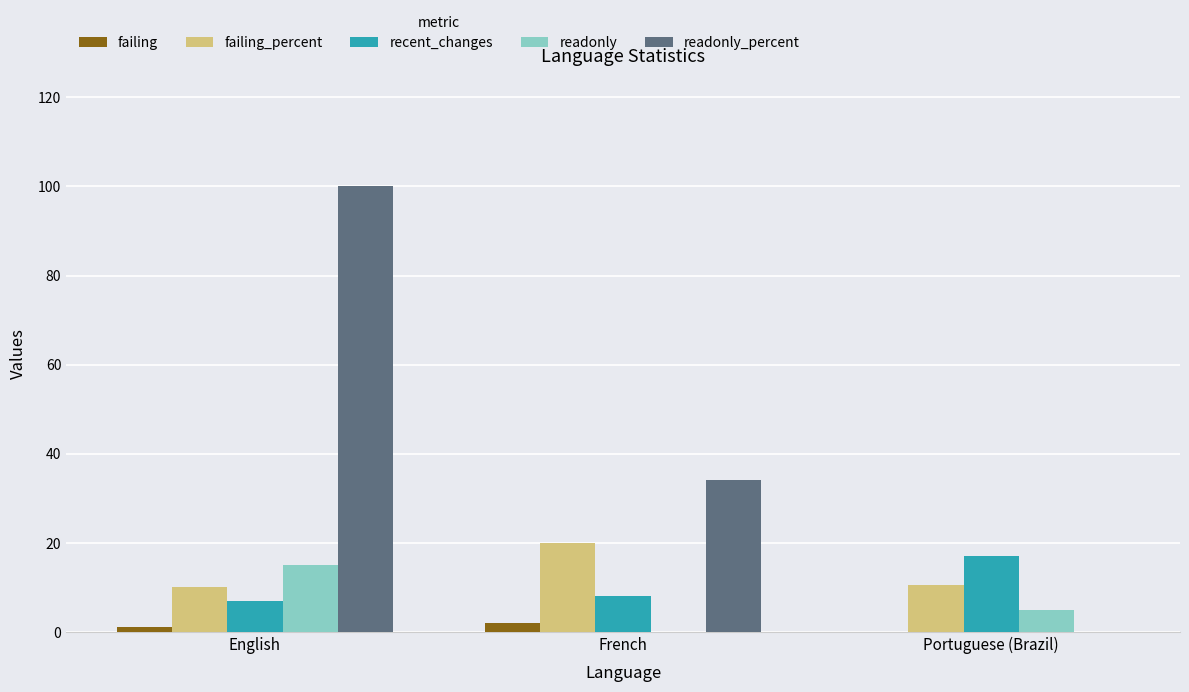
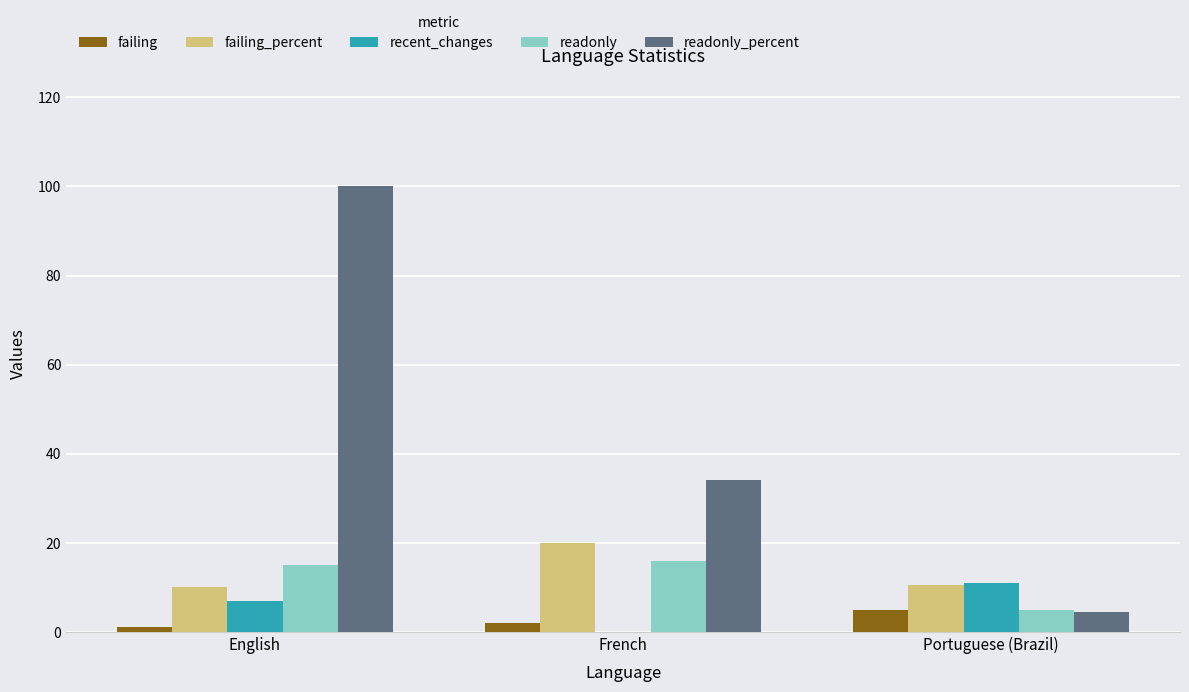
  {
    "failing": {
      "English": 1,
      "French": 2,
-     "Portuguese (Brazil)": 0
+     "Portuguese (Brazil)": 5
    },
    "failing_percent": {
      "English": 10,
      "French": 20,
      "Portuguese (Brazil)": 10
    },
    "recent_changes": {
      "English": 7,
-     "French": 8,
-     "Portuguese (Brazil)": 17
+     "French": 0,
+     "Portuguese (Brazil)": 11
    },
    "readonly": {
      "English": 15,
-     "French": 0,
+     "French": 16,
      "Portuguese (Brazil)": 5
    },
    "readonly_percent": {
      "English": 100,
      "French": 34,
-     "Portuguese (Brazil)": 0
+     "Portuguese (Brazil)": 5
    }
  }
